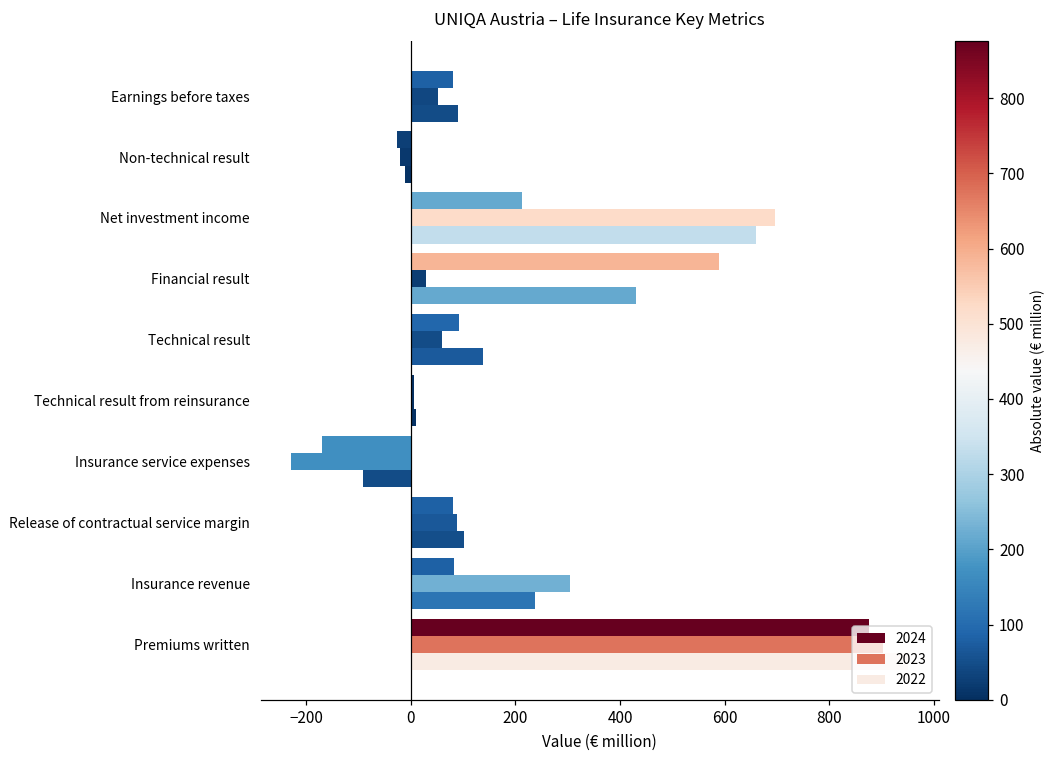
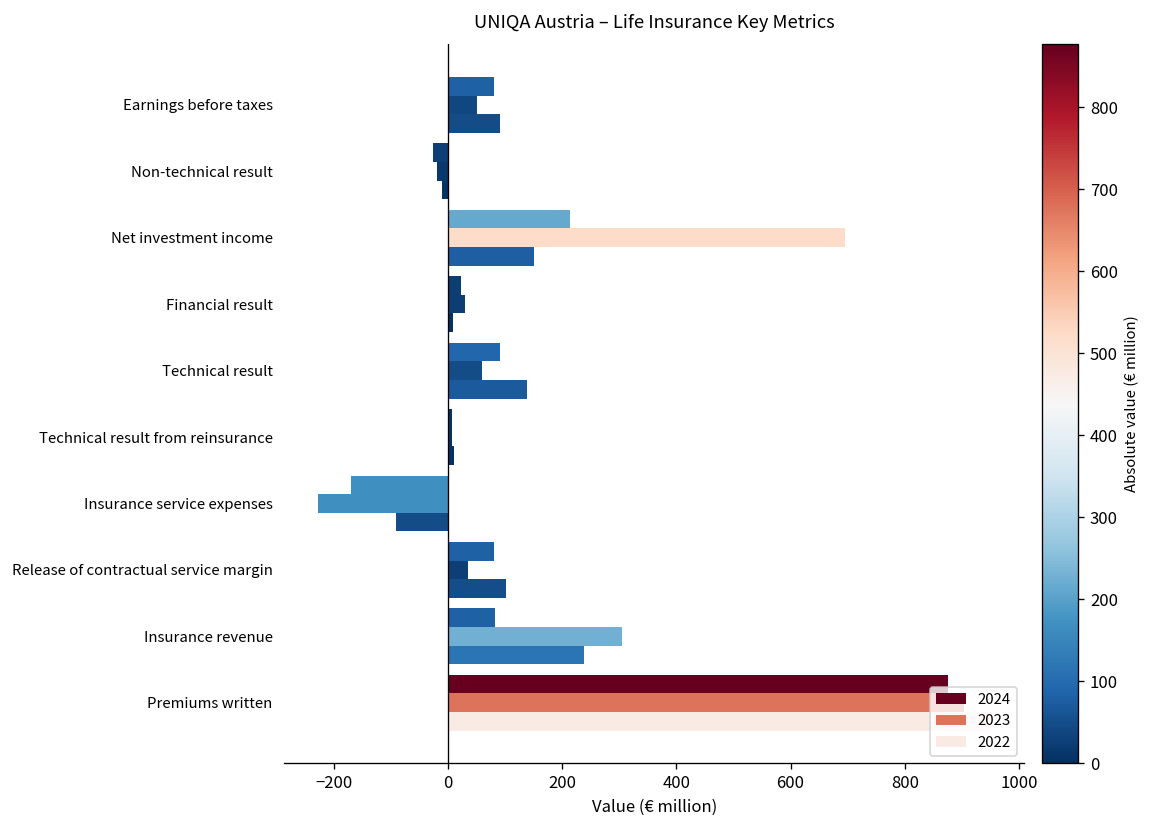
  {
    "2024": {
      "Earnings before taxes": 80,
      "Non-technical result": -30,
      "Net investment income": 210,
-     "Financial result": 590,
+     "Financial result": 20,
      "Technical result": 90,
      "Technical result from reinsurance": 10,
      "Insurance service expenses": -170,
      "Release of contractual service margin": 80,
      "Insurance revenue": 80
    },
    "2023": {
      "Earnings before taxes": 50,
      "Non-technical result": -20,
      "Net investment income": 700,
      "Financial result": 30,
      "Technical result": 60,
      "Technical result from reinsurance": 10,
      "Insurance service expenses": -230,
-     "Release of contractual service margin": 90,
+     "Release of contractual service margin": 30,
      "Insurance revenue": 300
    },
    "2022": {
      "Earnings before taxes": 90,
      "Non-technical result": -10,
-     "Net investment income": 660,
-     "Financial result": 430,
+     "Net investment income": 150,
+     "Financial result": 10,
      "Technical result": 140,
      "Technical result from reinsurance": 10,
      "Insurance service expenses": -90,
      "Release of contractual service margin": 100,
      "Insurance revenue": 240
    }
  }
